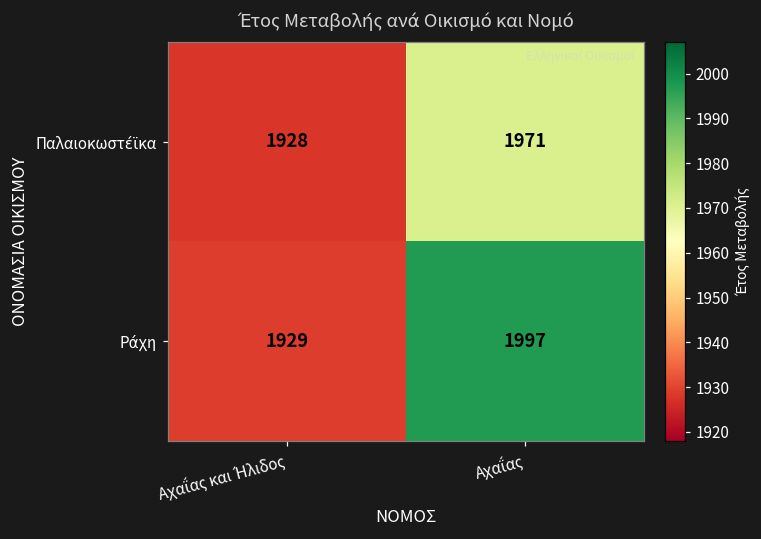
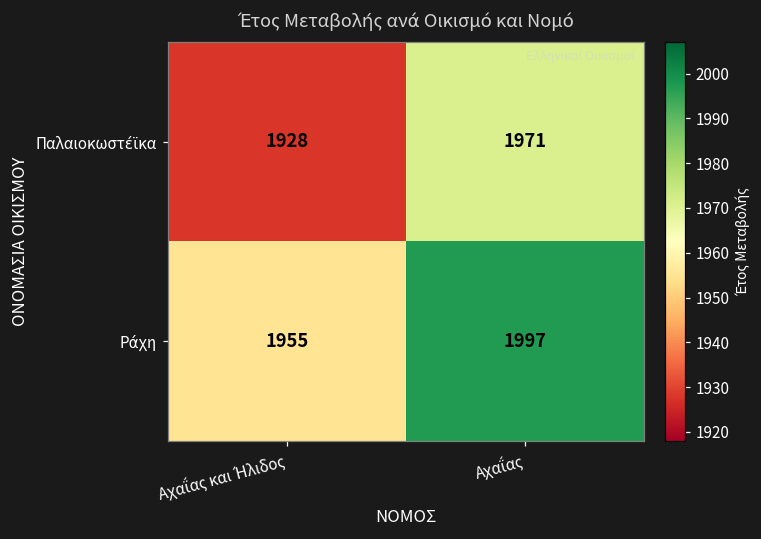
  {
    "Παλαιοκωστέϊκα": {
      "Αχαΐας και Ήλιδος": 1928,
      "Αχαΐας": 1971
    },
    "Ράχη": {
-     "Αχαΐας και Ήλιδος": 1929,
+     "Αχαΐας και Ήλιδος": 1955,
      "Αχαΐας": 1997
    }
  }
